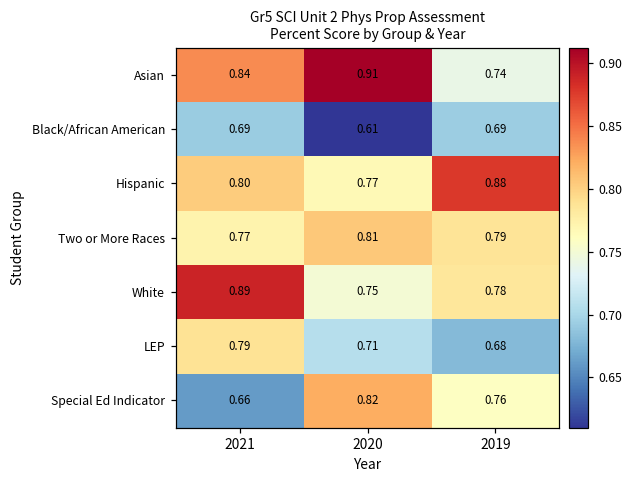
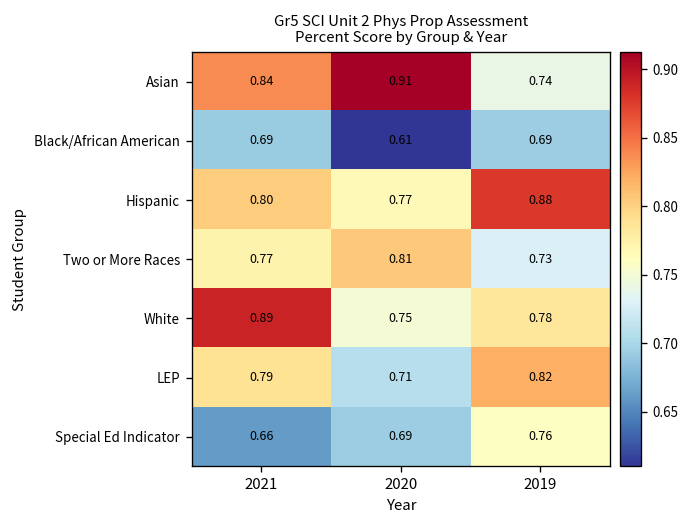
  {
    "Asian": {
      "2021": 0.84,
      "2020": 0.91,
      "2019": 0.74
    },
    "Black/African American": {
      "2021": 0.69,
      "2020": 0.61,
      "2019": 0.69
    },
    "Hispanic": {
      "2021": 0.80,
      "2020": 0.77,
      "2019": 0.88
    },
    "Two or More Races": {
      "2021": 0.77,
      "2020": 0.81,
-     "2019": 0.79
+     "2019": 0.73
    },
    "White": {
      "2021": 0.89,
      "2020": 0.75,
      "2019": 0.78
    },
    "LEP": {
      "2021": 0.79,
      "2020": 0.71,
-     "2019": 0.68
+     "2019": 0.82
    },
    "Special Ed Indicator": {
      "2021": 0.66,
-     "2020": 0.82,
+     "2020": 0.69,
      "2019": 0.76
    }
  }
